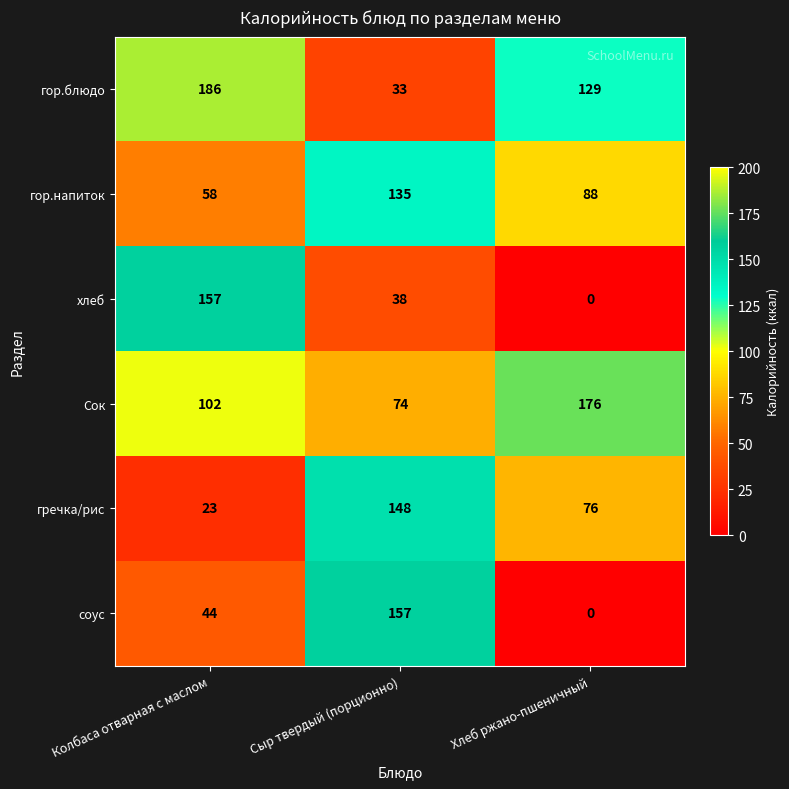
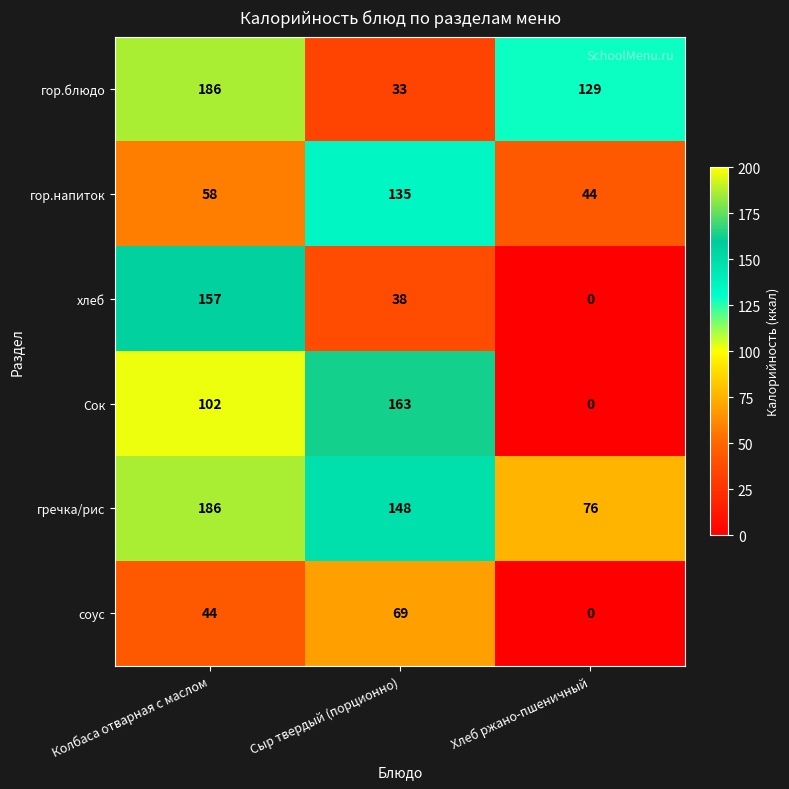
  {
    "гор.блюдо": {
      "Колбаса отварная с маслом": 186,
      "Сыр твердый (порционно)": 33
    },
    "гор.напиток": {
      "Колбаса отварная с маслом": 58,
      "Сыр твердый (порционно)": 135,
-     "Хлеб ржано-пшеничный": 88
+     "Хлеб ржано-пшеничный": 44
    },
    "хлеб": {
      "Колбаса отварная с маслом": 157,
      "Сыр твердый (порционно)": 38,
      "Хлеб ржано-пшеничный": 0
    },
    "Сок": {
      "Колбаса отварная с маслом": 102,
-     "Сыр твердый (порционно)": 74,
-     "Хлеб ржано-пшеничный": 176
+     "Сыр твердый (порционно)": 163,
+     "Хлеб ржано-пшеничный": 0
    },
    "гречка/рис": {
-     "Колбаса отварная с маслом": 23,
+     "Колбаса отварная с маслом": 186,
      "Сыр твердый (порционно)": 148,
      "Хлеб ржано-пшеничный": 76
    },
    "соус": {
      "Колбаса отварная с маслом": 44,
-     "Сыр твердый (порционно)": 157,
+     "Сыр твердый (порционно)": 69,
      "Хлеб ржано-пшеничный": 0
    }
  }
